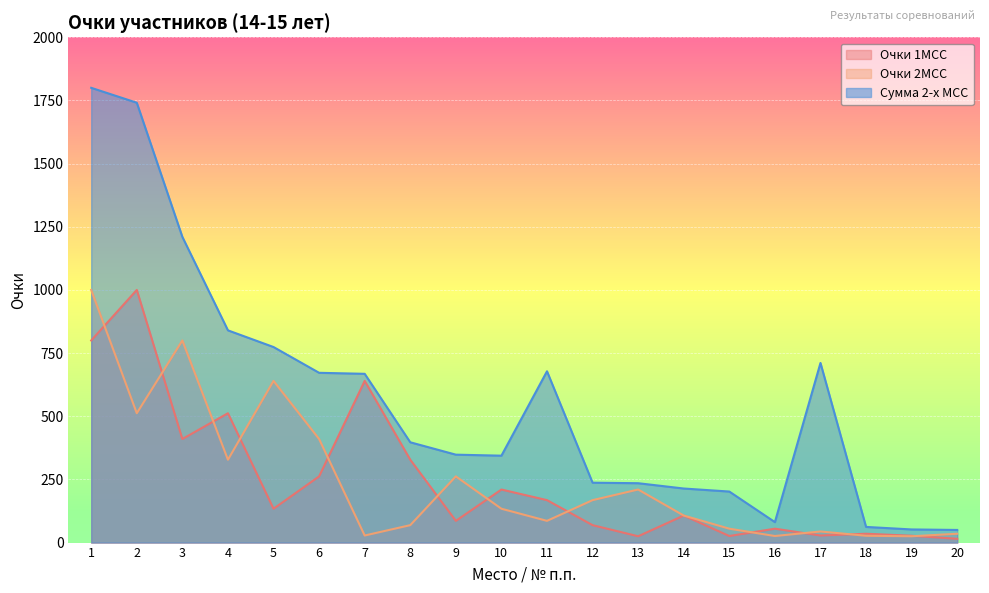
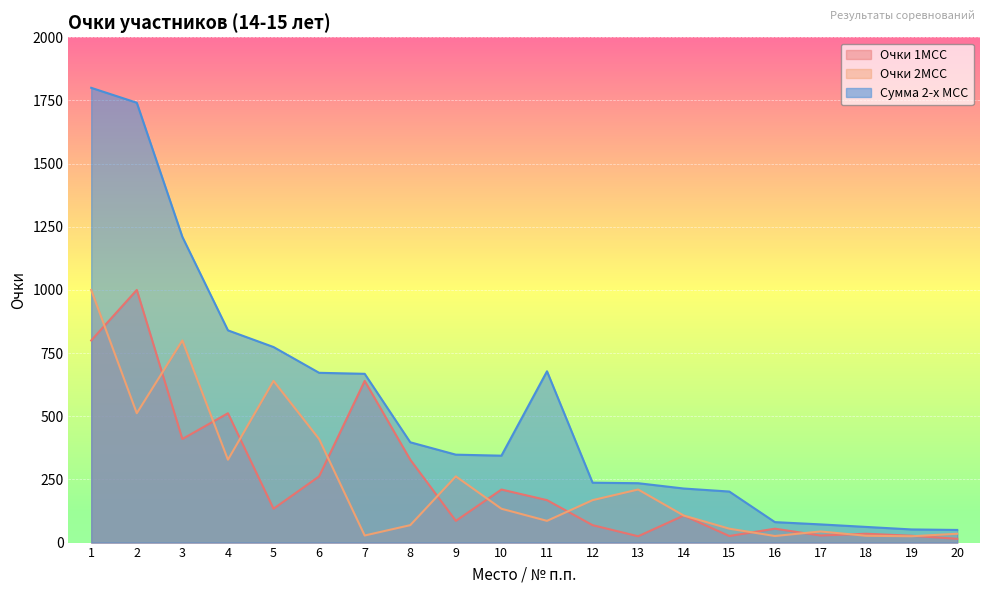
  {
    "Сумма 2-х МСС": {
      "1": 1800,
      "2": 1740,
      "3": 1210,
      "4": 840,
      "5": 770,
      "6": 670,
      "7": 670,
      "8": 400,
      "9": 350,
      "10": 340,
      "11": 680,
      "12": 240,
      "13": 240,
      "14": 210,
      "15": 200,
      "16": 80,
-     "17": 710,
+     "17": 70,
      "18": 60,
      "19": 50,
      "20": 50
    }
  }
